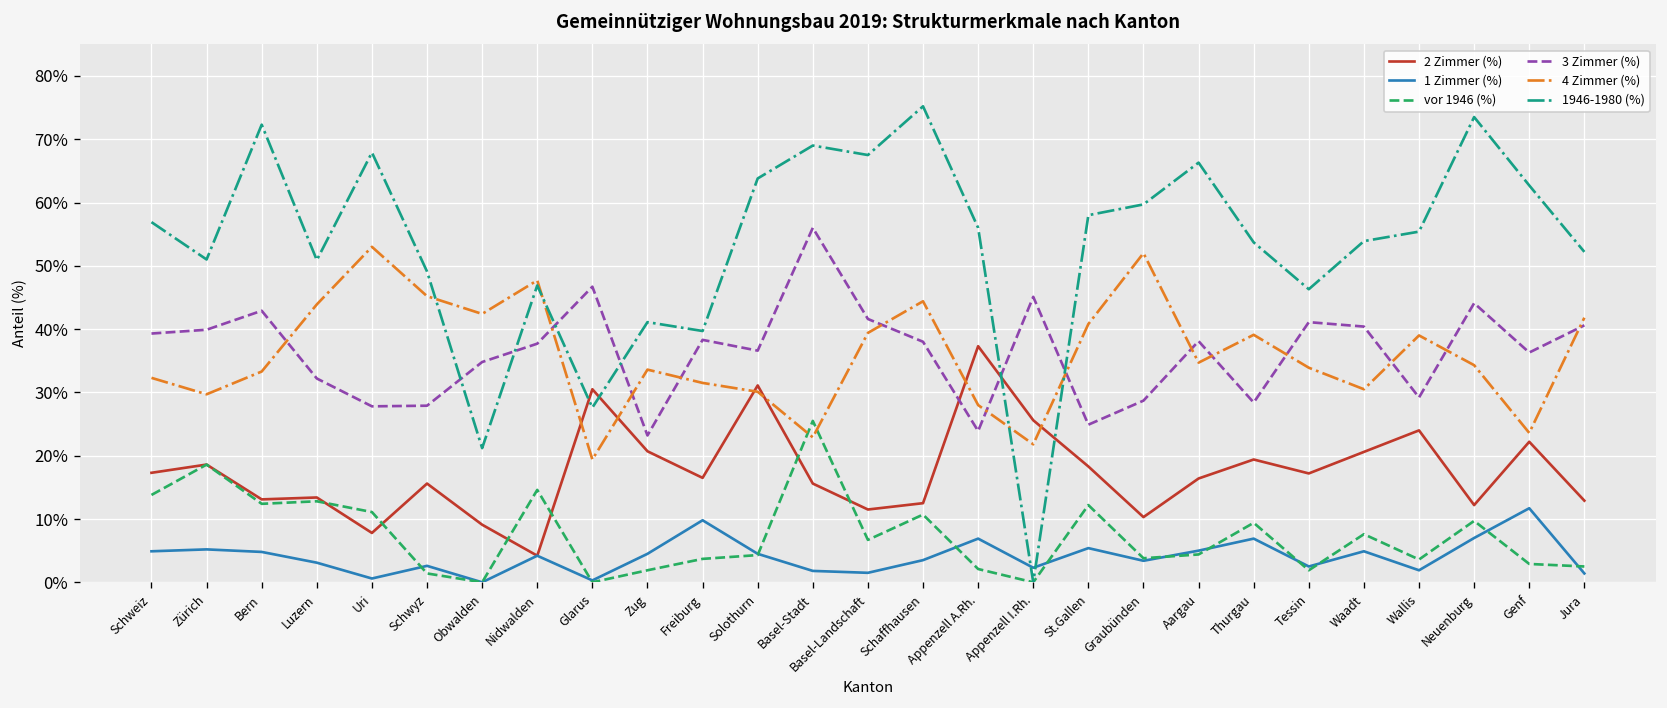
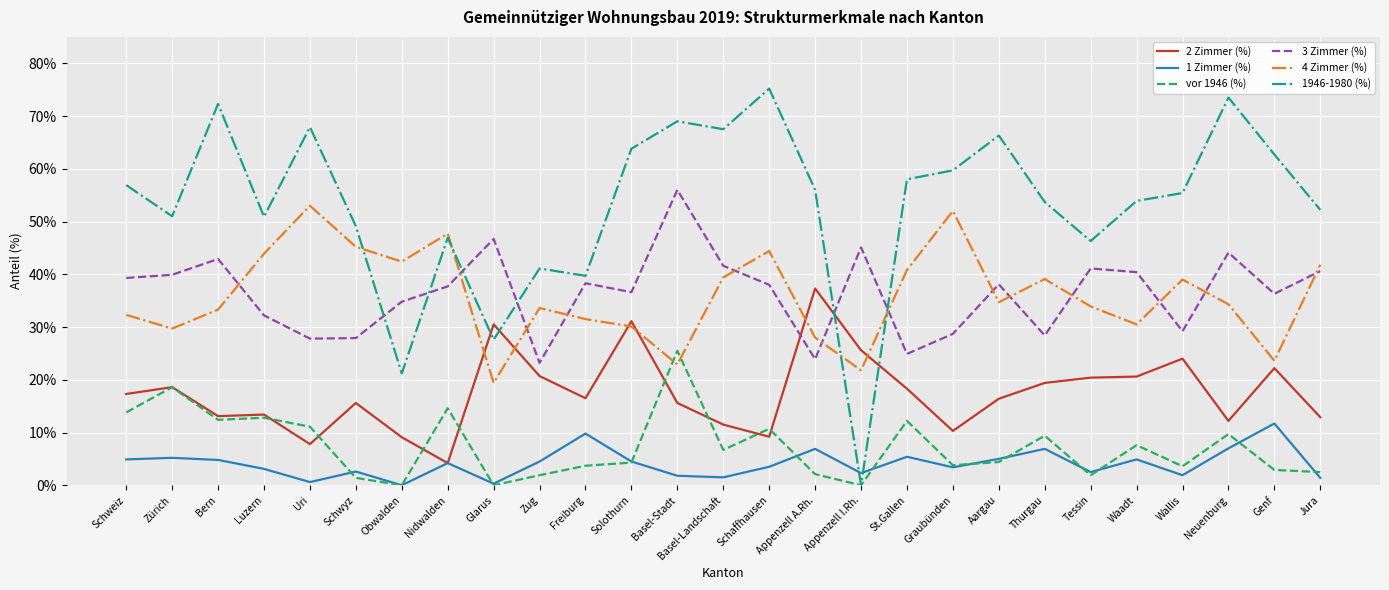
  {
    "2 Zimmer (%)": {
      "Schweiz": "17%",
      "Bern": "13%",
      "Luzern": "13%",
      "Uri": "8%",
      "Schwyz": "16%",
      "Obwalden": "9%",
      "Glarus": "31%",
      "Zug": "21%",
      "Freiburg": "17%",
      "Solothurn": "31%",
      "Basel-Stadt": "16%",
      "Basel-Landschaft": "12%",
-     "Schaffhausen": "13%",
+     "Schaffhausen": "9%",
      "Appenzell A.Rh.": "37%",
      "Appenzell I.Rh.": "26%",
      "St.Gallen": "18%",
      "Graubünden": "10%",
      "Aargau": "16%",
      "Thurgau": "19%",
-     "Tessin": "17%",
+     "Tessin": "20%",
      "Waadt": "21%",
      "Wallis": "24%",
      "Neuenburg": "12%",
      "Genf": "22%",
      "Jura": "13%"
    },
    "1 Zimmer (%)": {
      "Schweiz": "5%",
      "Zürich": "5%",
      "Bern": "5%",
      "Luzern": "3%",
      "Uri": "1%",
      "Schwyz": "3%",
      "Zug": "5%",
      "Freiburg": "10%",
      "Basel-Stadt": "2%",
      "Basel-Landschaft": "2%",
      "Schaffhausen": "4%",
      "Appenzell A.Rh.": "7%",
      "Appenzell I.Rh.": "2%",
      "St.Gallen": "5%",
      "Aargau": "5%",
      "Thurgau": "7%",
      "Tessin": "3%",
      "Waadt": "5%",
      "Wallis": "2%",
      "Neuenburg": "7%",
      "Genf": "12%",
      "Jura": "1%"
    },
    "3 Zimmer (%)": {
      "Schweiz": "39%",
      "Zürich": "40%",
      "Bern": "43%",
      "Luzern": "32%",
      "Uri": "28%",
      "Schwyz": "28%",
      "Obwalden": "35%",
      "Nidwalden": "38%",
      "Glarus": "47%",
      "Zug": "23%",
      "Freiburg": "38%",
      "Solothurn": "37%",
      "Basel-Stadt": "56%",
      "Basel-Landschaft": "42%",
      "Schaffhausen": "38%",
      "Appenzell A.Rh.": "24%",
      "Appenzell I.Rh.": "45%",
      "St.Gallen": "25%",
      "Graubünden": "29%",
      "Aargau": "38%",
      "Thurgau": "28%",
      "Tessin": "41%",
      "Waadt": "40%",
      "Wallis": "29%",
      "Neuenburg": "44%",
      "Genf": "36%",
      "Jura": "41%"
    },
    "4 Zimmer (%)": {
      "Schweiz": "32%",
      "Zürich": "30%",
      "Bern": "33%",
      "Luzern": "44%",
      "Uri": "53%",
      "Schwyz": "45%",
      "Obwalden": "42%",
      "Nidwalden": "48%",
      "Glarus": "19%",
      "Zug": "34%",
      "Freiburg": "32%",
      "Solothurn": "30%",
      "Basel-Stadt": "23%",
      "Basel-Landschaft": "39%",
      "Schaffhausen": "44%",
      "Appenzell A.Rh.": "28%",
      "Appenzell I.Rh.": "22%",
      "St.Gallen": "41%",
      "Graubünden": "52%",
      "Aargau": "35%",
      "Thurgau": "39%",
      "Tessin": "34%",
      "Waadt": "31%",
      "Wallis": "39%",
      "Neuenburg": "34%",
      "Genf": "24%",
      "Jura": "42%"
    }
  }
